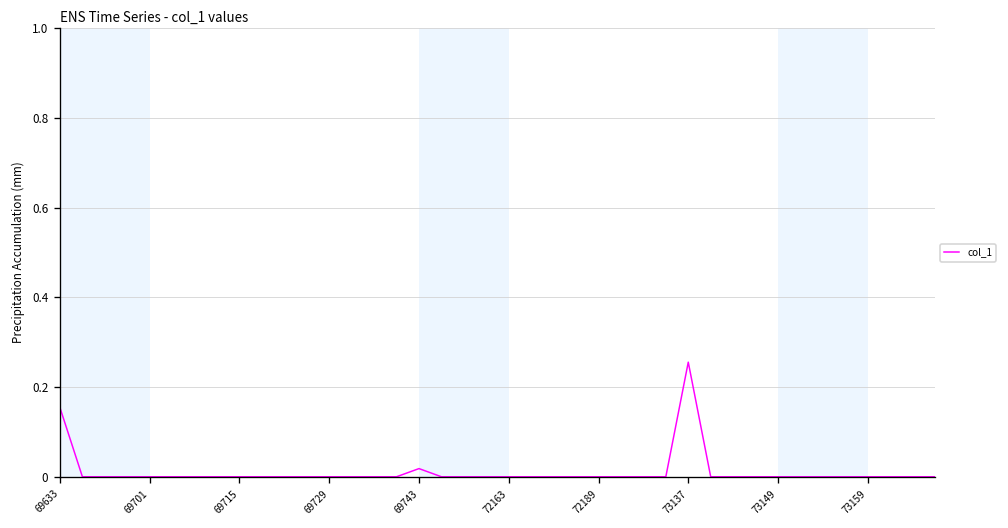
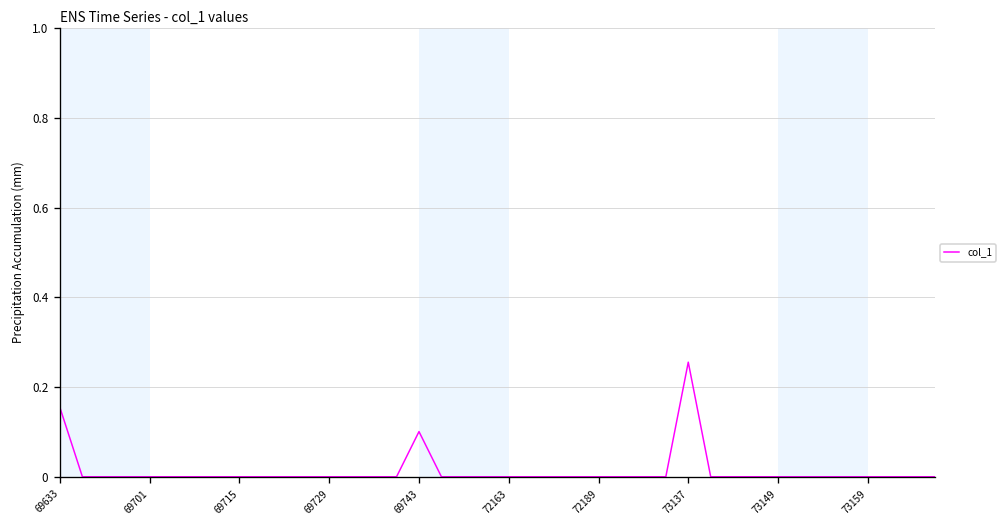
  {
    "69633": 0.15,
    "69701": 0.00,
    "69715": 0.00,
    "69729": 0.00,
-   "69743": 0.02,
+   "69743": 0.10,
    "72163": 0.00,
    "72189": 0.00,
    "73137": 0.26,
    "73149": 0.00,
    "73159": 0.00
  }
